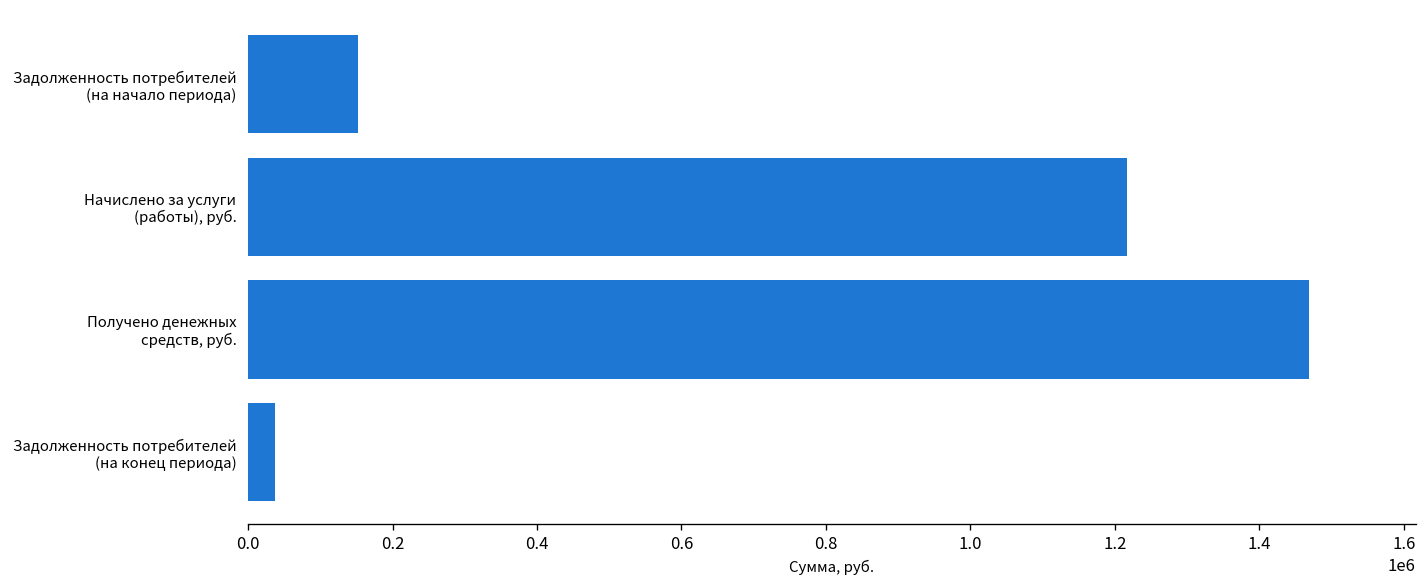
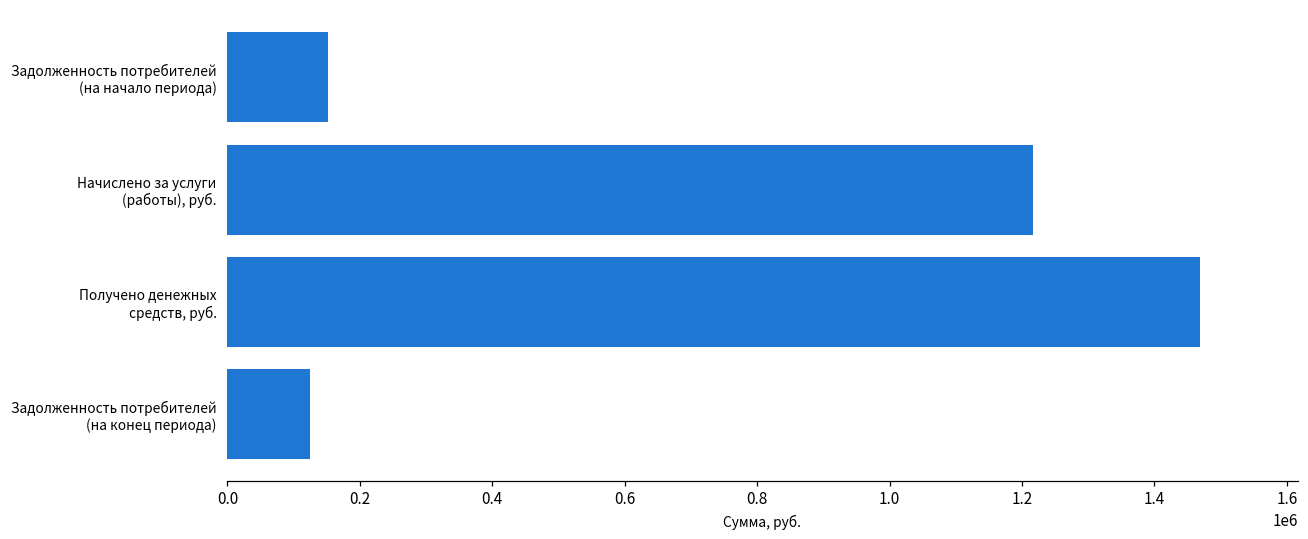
  {
    "Задолженность потребителей (на начало периода)": 150000,
    "Начислено за услуги (работы), руб.": 1220000,
    "Получено денежных средств, руб.": 1470000,
-   "Задолженность потребителей (на конец периода)": 40000
+   "Задолженность потребителей (на конец периода)": 120000
  }
